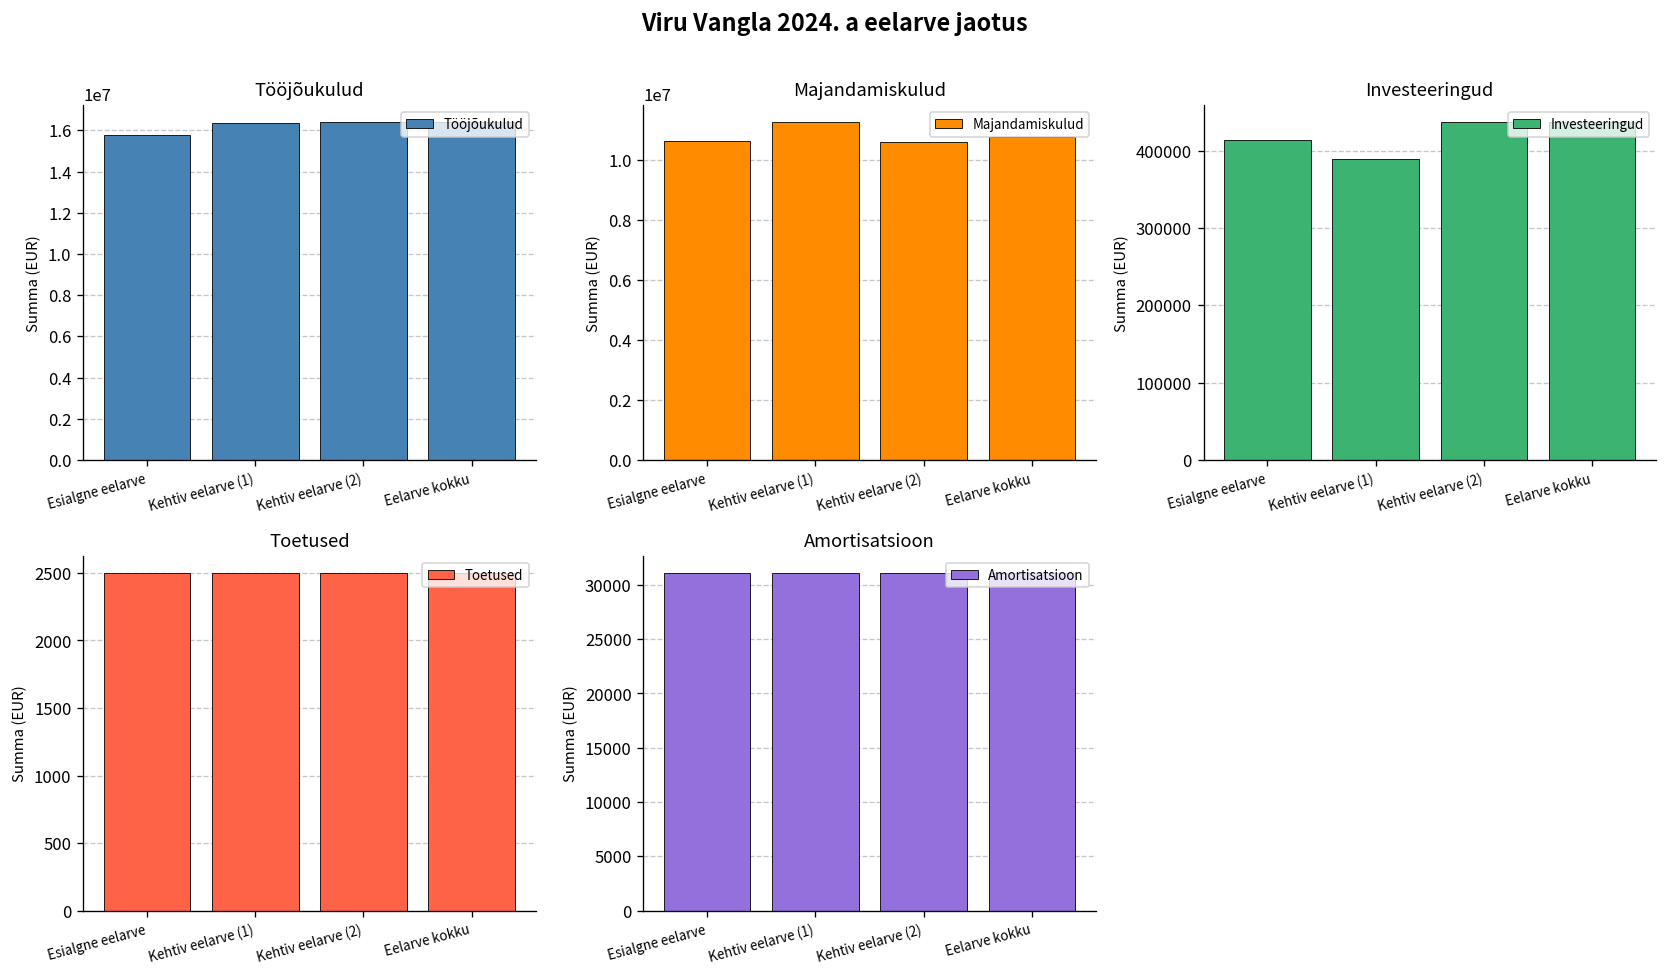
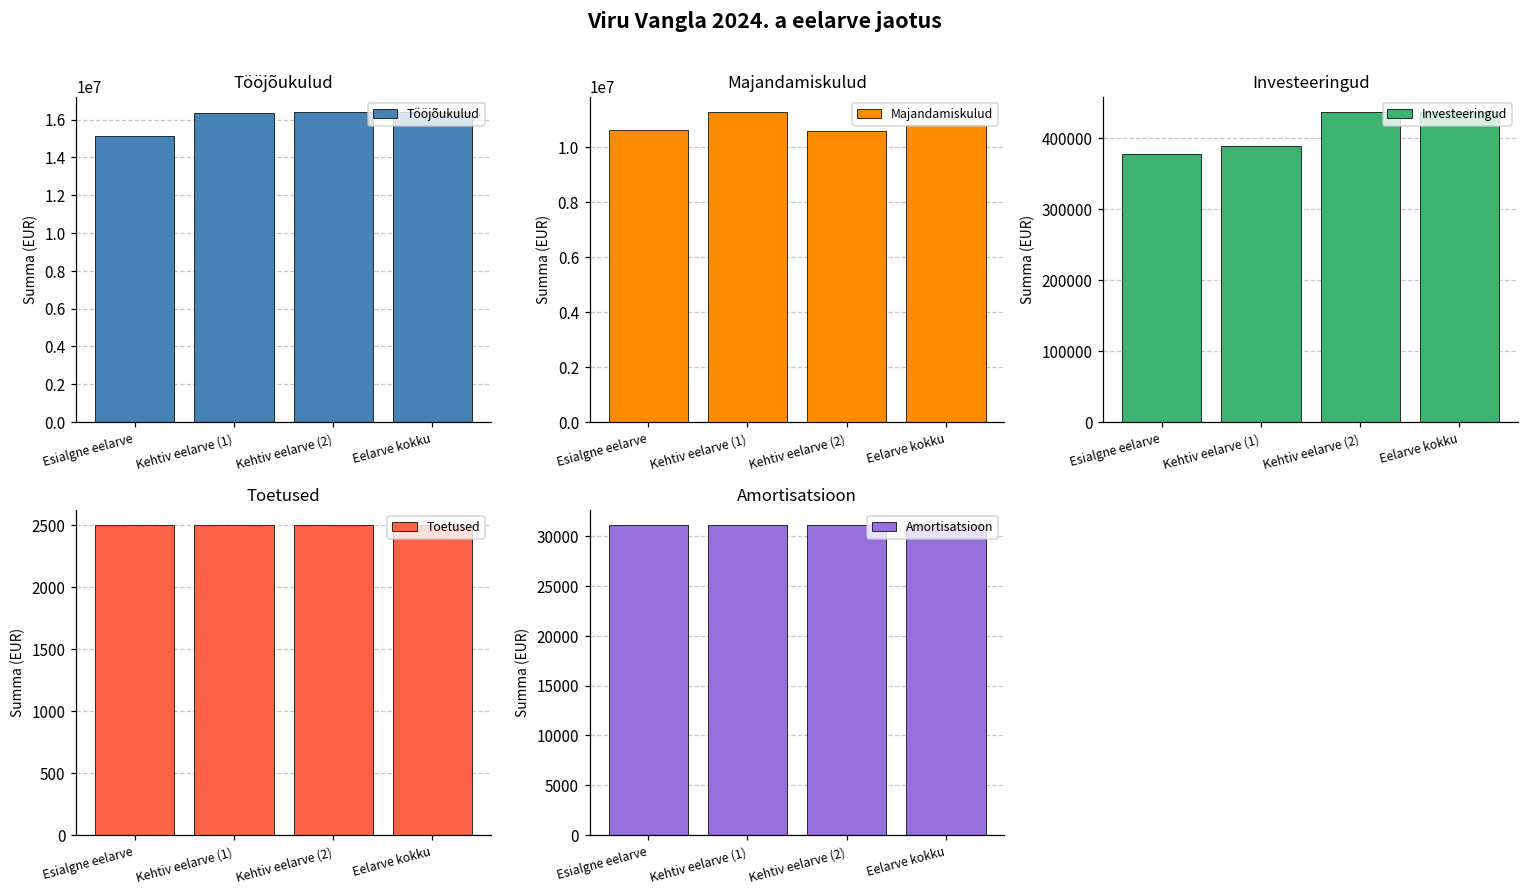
  {
    "Tööjõukulud": {
-     "Esialgne eelarve": 15800000,
+     "Esialgne eelarve": 15100000,
      "Kehtiv eelarve (1)": 16400000,
      "Kehtiv eelarve (2)": 16400000
    },
    "Majandamiskulud": {
      "Esialgne eelarve": 10600000,
      "Kehtiv eelarve (1)": 11300000,
      "Kehtiv eelarve (2)": 10600000,
      "Eelarve kokku": 10800000
    },
    "Investeeringud": {
-     "Esialgne eelarve": 410000,
+     "Esialgne eelarve": 380000,
      "Kehtiv eelarve (1)": 390000,
      "Kehtiv eelarve (2)": 440000
    },
    "Toetused": {
      "Esialgne eelarve": 2500,
      "Kehtiv eelarve (1)": 2500,
      "Kehtiv eelarve (2)": 2500
    },
    "Amortisatsioon": {
      "Esialgne eelarve": 31000,
      "Kehtiv eelarve (1)": 31000,
      "Kehtiv eelarve (2)": 31000
    }
  }
